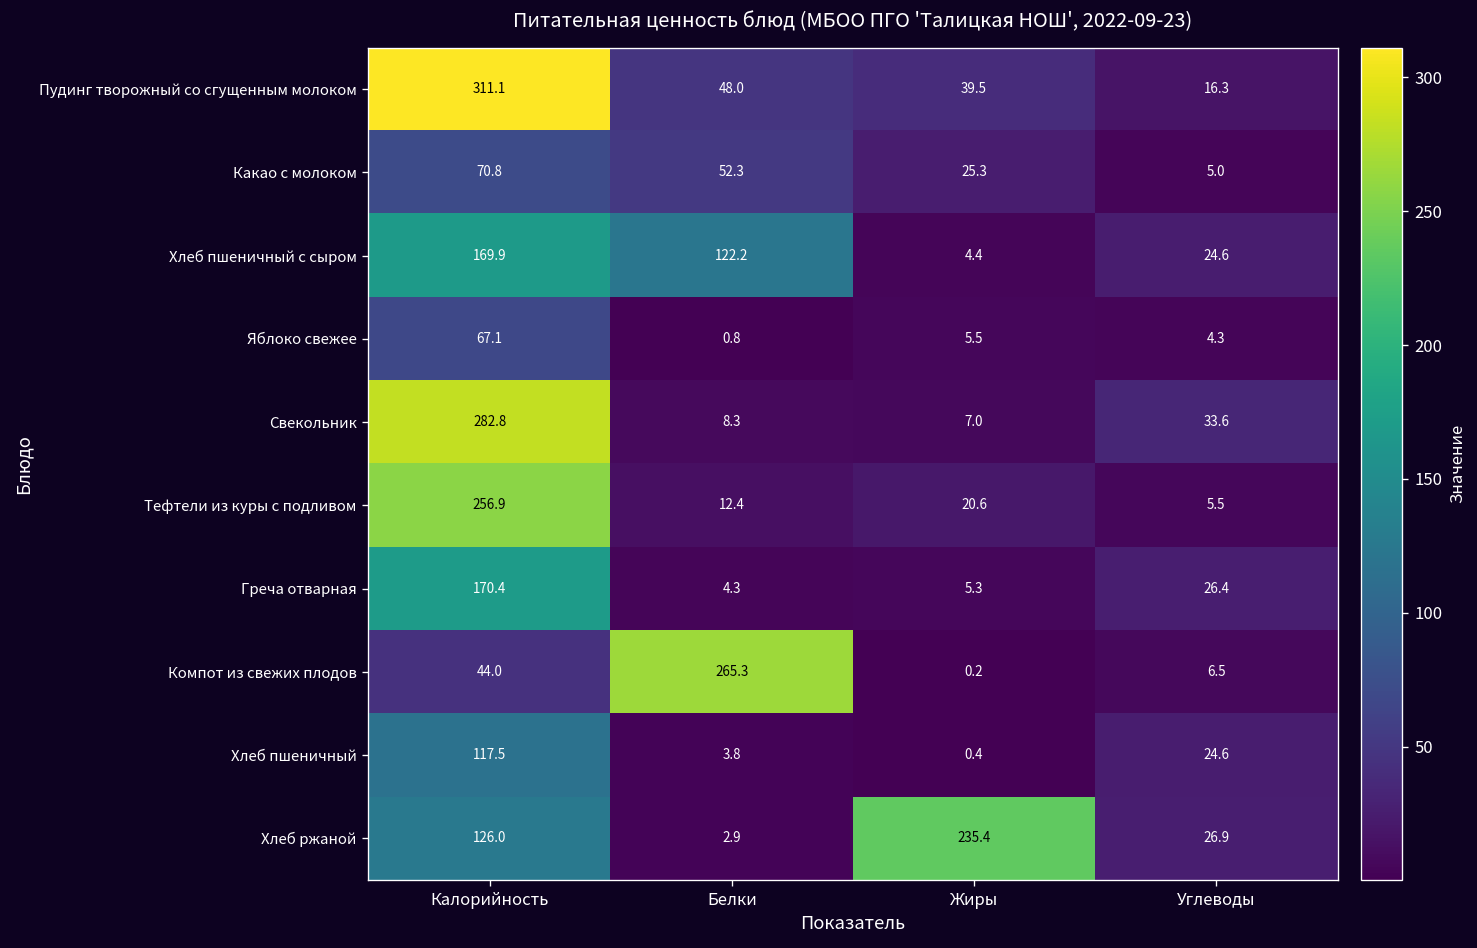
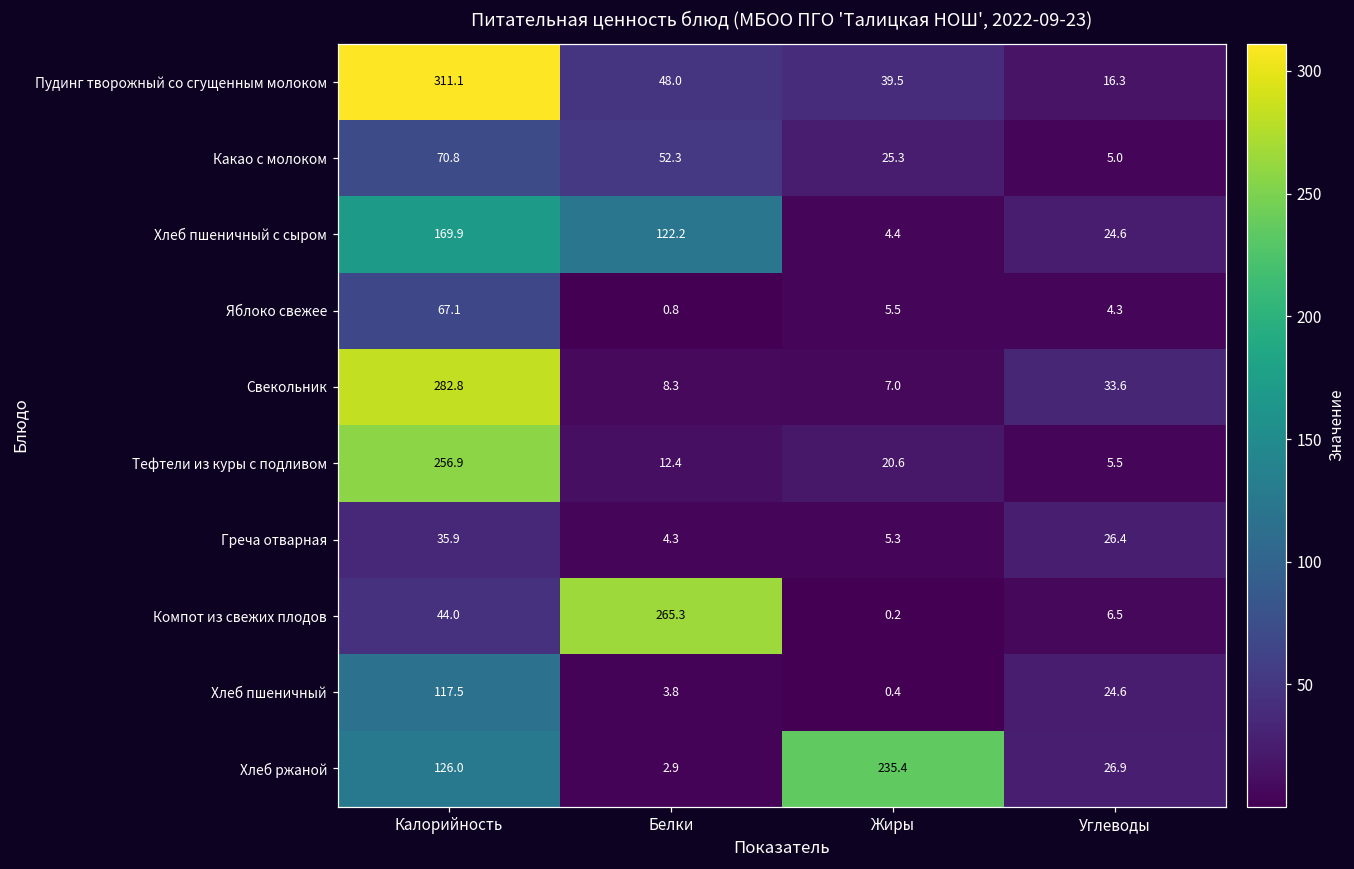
  {
    "Пудинг творожный со сгущенным молоком": {
      "Калорийность": 311.1,
      "Белки": 48.0,
      "Жиры": 39.5,
      "Углеводы": 16.3
    },
    "Какао с молоком": {
      "Калорийность": 70.8,
      "Белки": 52.3,
      "Жиры": 25.3,
      "Углеводы": 5.0
    },
    "Хлеб пшеничный с сыром": {
      "Калорийность": 169.9,
      "Белки": 122.2,
      "Жиры": 4.4,
      "Углеводы": 24.6
    },
    "Яблоко свежее": {
      "Калорийность": 67.1,
      "Белки": 0.8,
      "Жиры": 5.5,
      "Углеводы": 4.3
    },
    "Свекольник": {
      "Калорийность": 282.8,
      "Белки": 8.3,
      "Жиры": 7.0,
      "Углеводы": 33.6
    },
    "Тефтели из куры с подливом": {
      "Калорийность": 256.9,
      "Белки": 12.4,
      "Жиры": 20.6,
      "Углеводы": 5.5
    },
    "Греча отварная": {
-     "Калорийность": 170.4,
+     "Калорийность": 35.9,
      "Белки": 4.3,
      "Жиры": 5.3,
      "Углеводы": 26.4
    },
    "Компот из свежих плодов": {
      "Калорийность": 44.0,
      "Белки": 265.3,
      "Жиры": 0.2,
      "Углеводы": 6.5
    },
    "Хлеб пшеничный": {
      "Калорийность": 117.5,
      "Белки": 3.8,
      "Жиры": 0.4,
      "Углеводы": 24.6
    },
    "Хлеб ржаной": {
      "Калорийность": 126.0,
      "Белки": 2.9,
      "Жиры": 235.4,
      "Углеводы": 26.9
    }
  }
